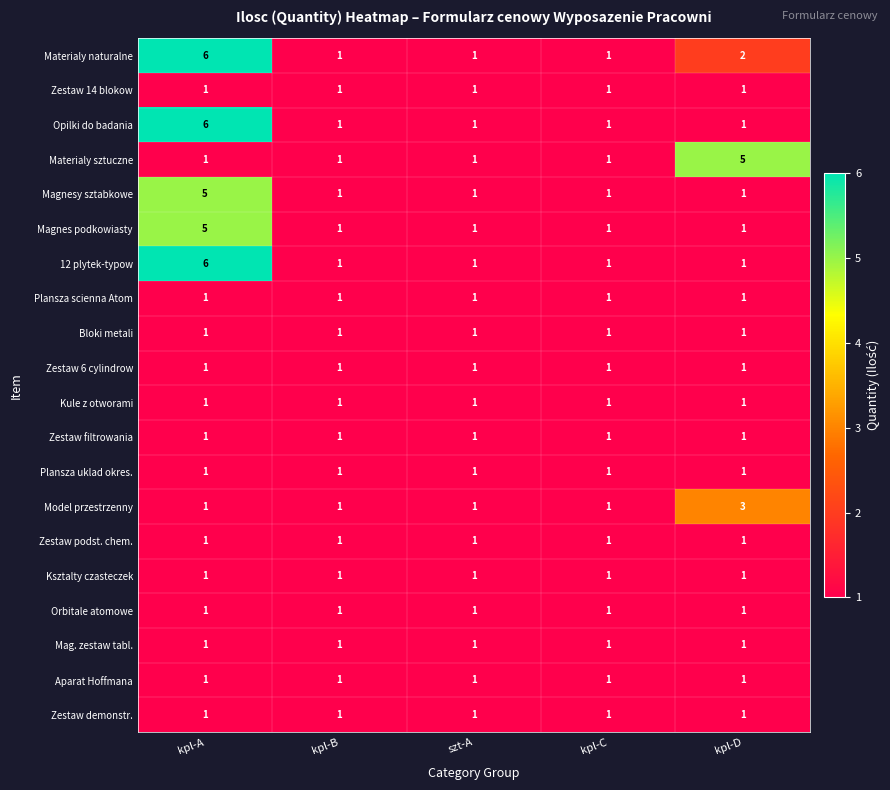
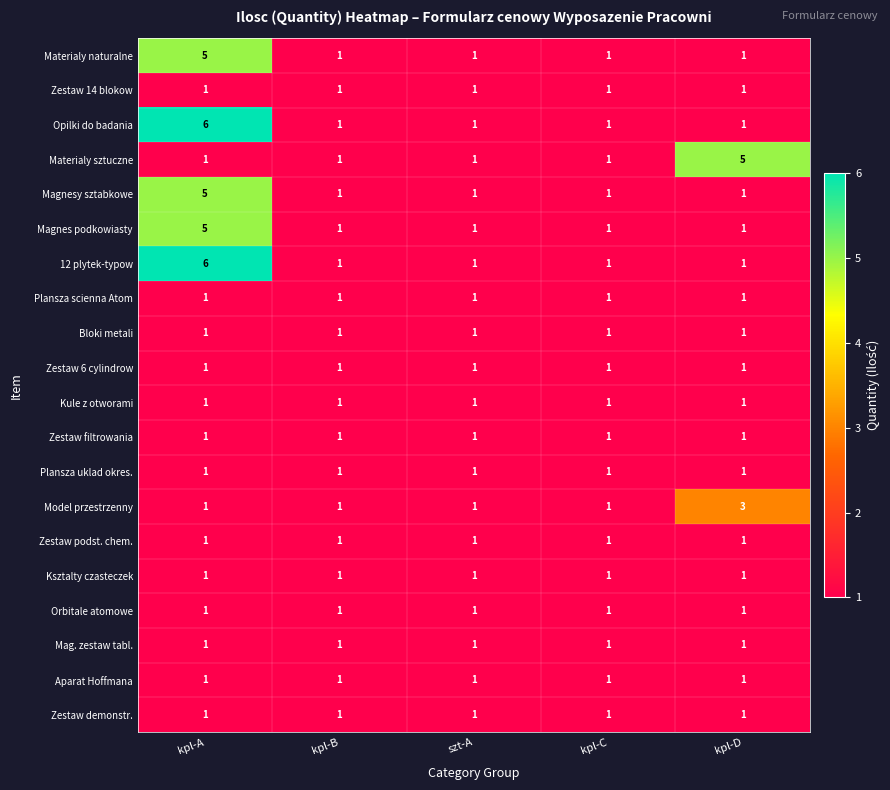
  {
    "Materialy naturalne": {
-     "kpl-A": 6,
+     "kpl-A": 5,
      "kpl-B": 1,
      "szt-A": 1,
      "kpl-C": 1,
-     "kpl-D": 2
+     "kpl-D": 1
    },
    "Zestaw 14 blokow": {
      "kpl-A": 1,
      "kpl-B": 1,
      "szt-A": 1,
      "kpl-C": 1,
      "kpl-D": 1
    },
    "Opilki do badania": {
      "kpl-A": 6,
      "kpl-B": 1,
      "szt-A": 1,
      "kpl-C": 1,
      "kpl-D": 1
    },
    "Materialy sztuczne": {
      "kpl-A": 1,
      "kpl-B": 1,
      "szt-A": 1,
      "kpl-C": 1,
      "kpl-D": 5
    },
    "Magnesy sztabkowe": {
      "kpl-A": 5,
      "kpl-B": 1,
      "szt-A": 1,
      "kpl-C": 1,
      "kpl-D": 1
    },
    "Magnes podkowiasty": {
      "kpl-A": 5,
      "kpl-B": 1,
      "szt-A": 1,
      "kpl-C": 1,
      "kpl-D": 1
    },
    "12 plytek-typow": {
      "kpl-A": 6,
      "kpl-B": 1,
      "szt-A": 1,
      "kpl-C": 1,
      "kpl-D": 1
    },
    "Plansza scienna Atom": {
      "kpl-A": 1,
      "kpl-B": 1,
      "szt-A": 1,
      "kpl-C": 1,
      "kpl-D": 1
    },
    "Bloki metali": {
      "kpl-A": 1,
      "kpl-B": 1,
      "szt-A": 1,
      "kpl-C": 1,
      "kpl-D": 1
    },
    "Zestaw 6 cylindrow": {
      "kpl-A": 1,
      "kpl-B": 1,
      "szt-A": 1,
      "kpl-C": 1,
      "kpl-D": 1
    },
    "Kule z otworami": {
      "kpl-A": 1,
      "kpl-B": 1,
      "szt-A": 1,
      "kpl-C": 1,
      "kpl-D": 1
    },
    "Zestaw filtrowania": {
      "kpl-A": 1,
      "kpl-B": 1,
      "szt-A": 1,
      "kpl-C": 1,
      "kpl-D": 1
    },
    "Plansza uklad okres.": {
      "kpl-A": 1,
      "kpl-B": 1,
      "szt-A": 1,
      "kpl-C": 1,
      "kpl-D": 1
    },
    "Model przestrzenny": {
      "kpl-A": 1,
      "kpl-B": 1,
      "szt-A": 1,
      "kpl-C": 1,
      "kpl-D": 3
    },
    "Zestaw podst. chem.": {
      "kpl-A": 1,
      "kpl-B": 1,
      "szt-A": 1,
      "kpl-C": 1,
      "kpl-D": 1
    },
    "Ksztalty czasteczek": {
      "kpl-A": 1,
      "kpl-B": 1,
      "szt-A": 1,
      "kpl-C": 1,
      "kpl-D": 1
    },
    "Orbitale atomowe": {
      "kpl-A": 1,
      "kpl-B": 1,
      "szt-A": 1,
      "kpl-C": 1,
      "kpl-D": 1
    },
    "Mag. zestaw tabl.": {
      "kpl-A": 1,
      "kpl-B": 1,
      "szt-A": 1,
      "kpl-C": 1,
      "kpl-D": 1
    },
    "Aparat Hoffmana": {
      "kpl-A": 1,
      "kpl-B": 1,
      "szt-A": 1,
      "kpl-C": 1,
      "kpl-D": 1
    },
    "Zestaw demonstr.": {
      "kpl-A": 1,
      "kpl-B": 1,
      "szt-A": 1,
      "kpl-C": 1,
      "kpl-D": 1
    }
  }
